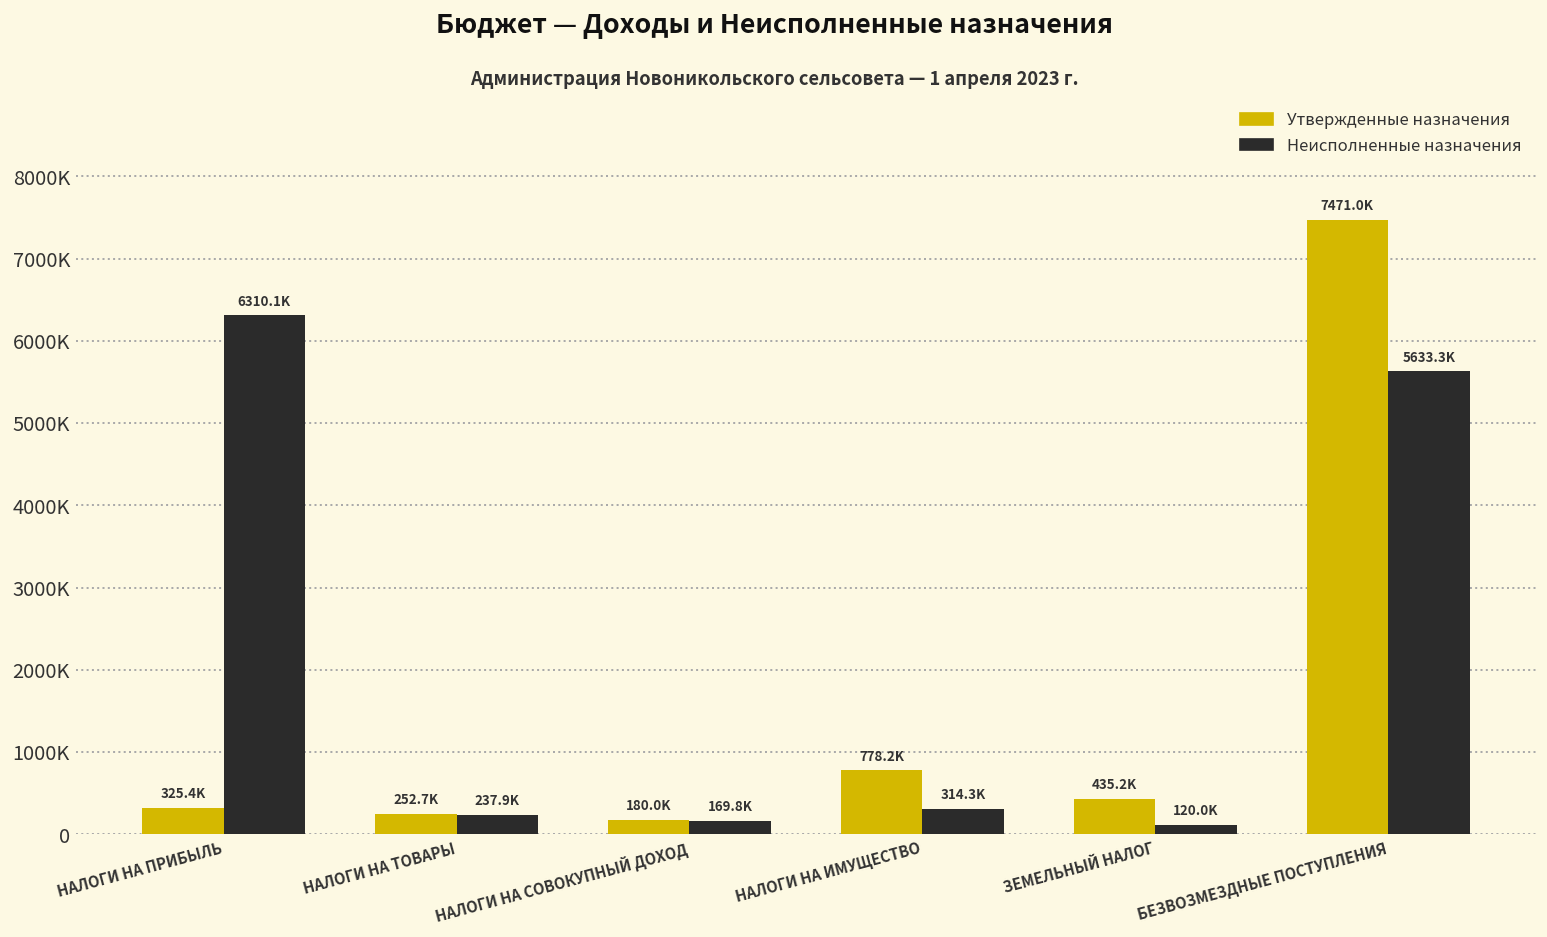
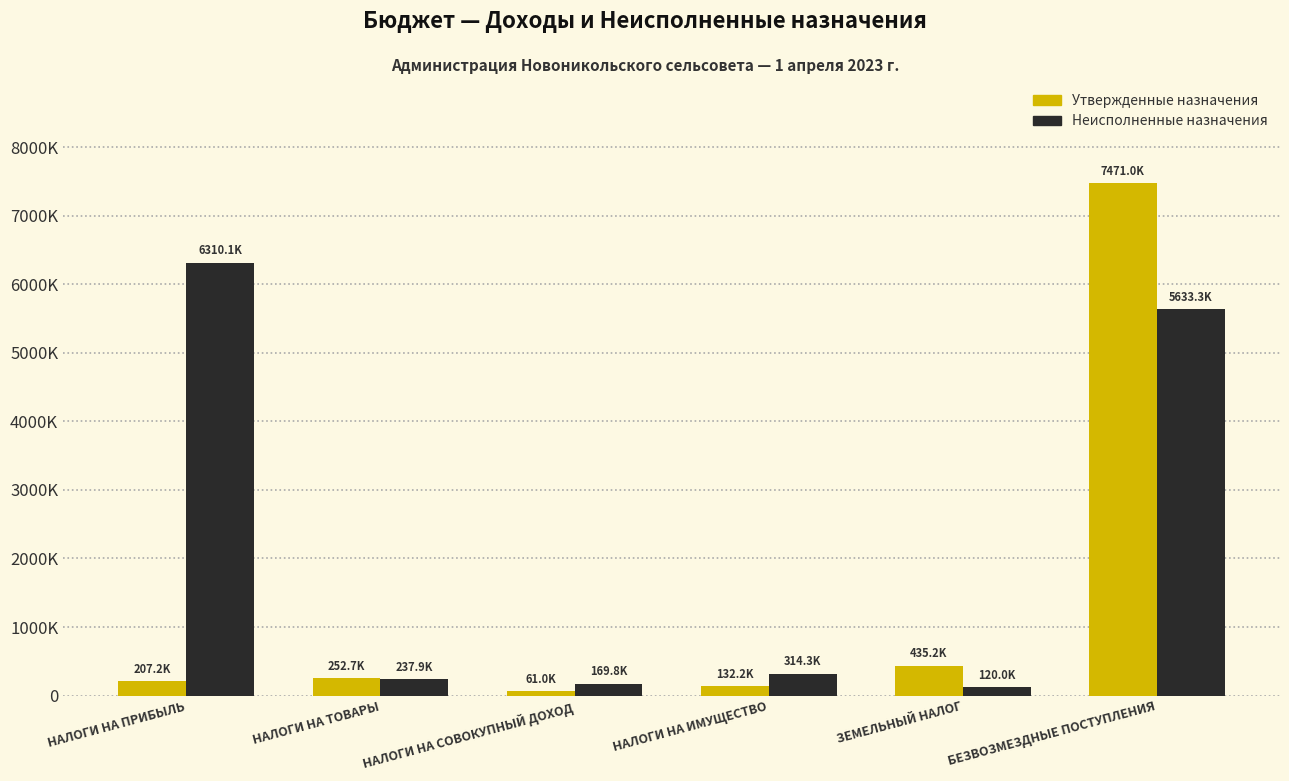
  {
    "Утвержденные назначения": {
-     "НАЛОГИ НА ПРИБЫЛЬ": "325.4K",
+     "НАЛОГИ НА ПРИБЫЛЬ": "207.2K",
      "НАЛОГИ НА ТОВАРЫ": "252.7K",
-     "НАЛОГИ НА СОВОКУПНЫЙ ДОХОД": "180.0K",
-     "НАЛОГИ НА ИМУЩЕСТВО": "778.2K",
+     "НАЛОГИ НА СОВОКУПНЫЙ ДОХОД": "61.0K",
+     "НАЛОГИ НА ИМУЩЕСТВО": "132.2K",
      "ЗЕМЕЛЬНЫЙ НАЛОГ": "435.2K",
      "БЕЗВОЗМЕЗДНЫЕ ПОСТУПЛЕНИЯ": "7471.0K"
    },
    "Неисполненные назначения": {
      "НАЛОГИ НА ПРИБЫЛЬ": "6310.1K",
      "НАЛОГИ НА ТОВАРЫ": "237.9K",
      "НАЛОГИ НА СОВОКУПНЫЙ ДОХОД": "169.8K",
      "НАЛОГИ НА ИМУЩЕСТВО": "314.3K",
      "ЗЕМЕЛЬНЫЙ НАЛОГ": "120.0K",
      "БЕЗВОЗМЕЗДНЫЕ ПОСТУПЛЕНИЯ": "5633.3K"
    }
  }
